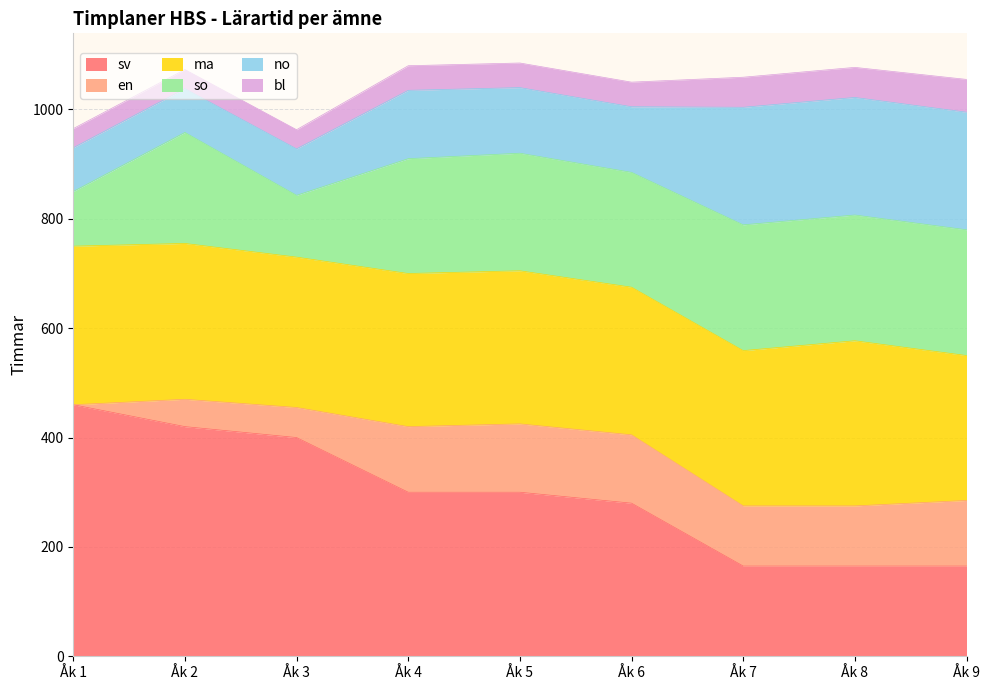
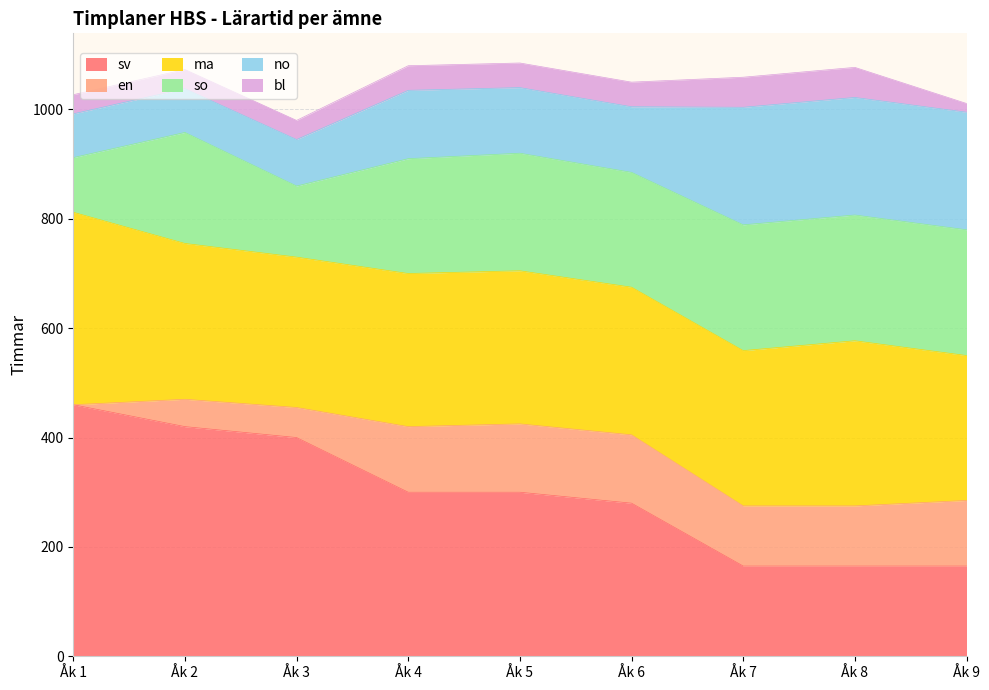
  {
    "ma": {
-     "Åk 1": 290,
+     "Åk 1": 350,
      "Åk 2": 290,
      "Åk 3": 280,
      "Åk 4": 280,
      "Åk 5": 280,
      "Åk 6": 270,
      "Åk 7": 280,
      "Åk 8": 300,
      "Åk 9": 270
    },
    "so": {
      "Åk 1": 100,
      "Åk 2": 200,
-     "Åk 3": 110,
+     "Åk 3": 130,
      "Åk 4": 210,
      "Åk 5": 220,
      "Åk 6": 210,
      "Åk 7": 230,
      "Åk 8": 230,
      "Åk 9": 230
    },
    "no": {
      "Åk 1": 80,
      "Åk 3": 90,
      "Åk 4": 130,
      "Åk 5": 120,
      "Åk 6": 120,
      "Åk 7": 220,
      "Åk 8": 220,
      "Åk 9": 220
    },
    "bl": {
      "Åk 1": 40,
      "Åk 3": 40,
      "Åk 4": 50,
      "Åk 5": 50,
      "Åk 6": 50,
      "Åk 7": 60,
      "Åk 8": 60,
-     "Åk 9": 60
+     "Åk 9": 20
    }
  }
